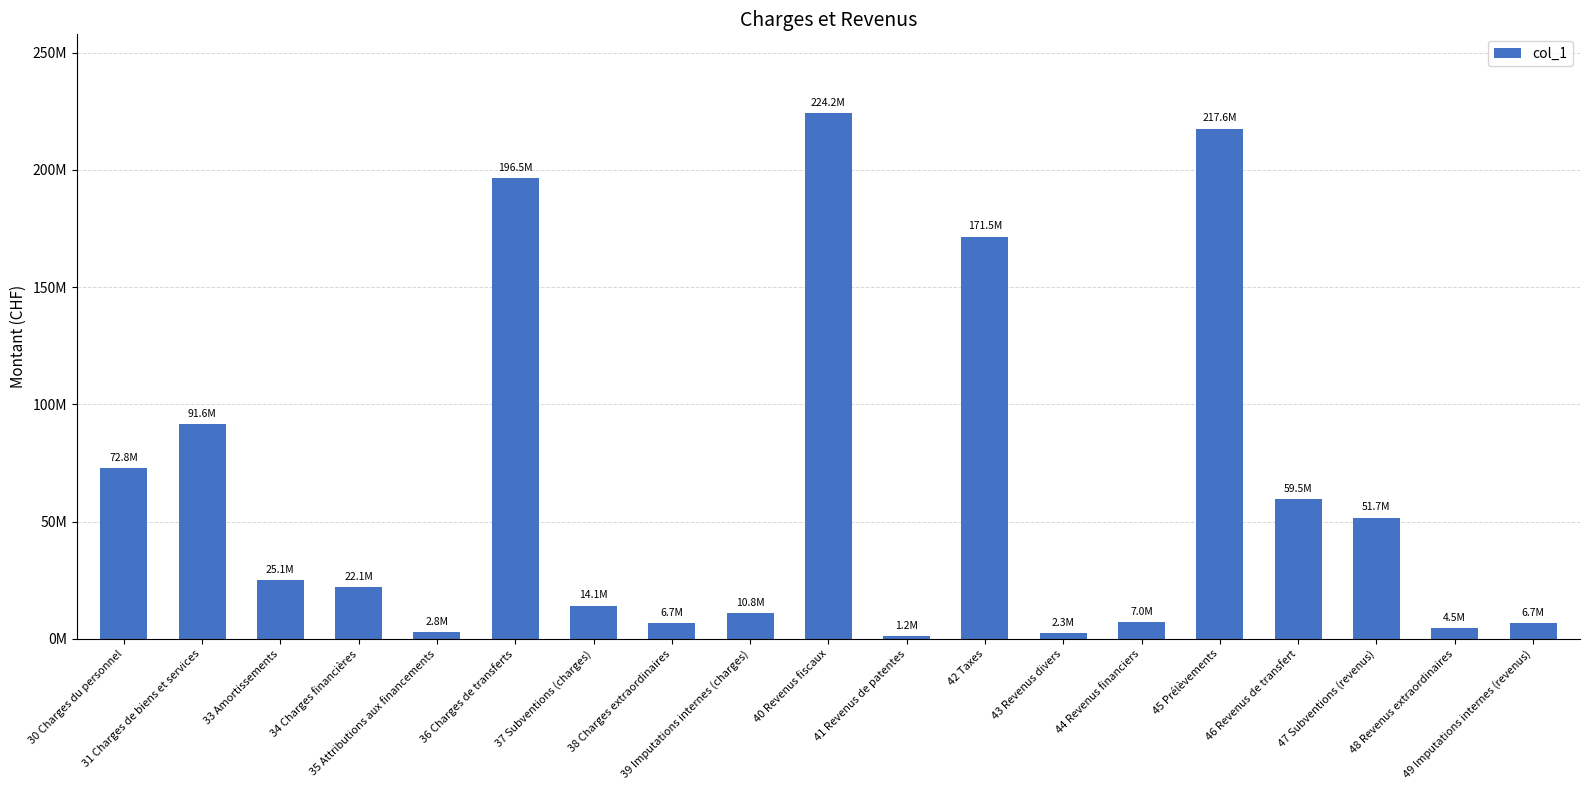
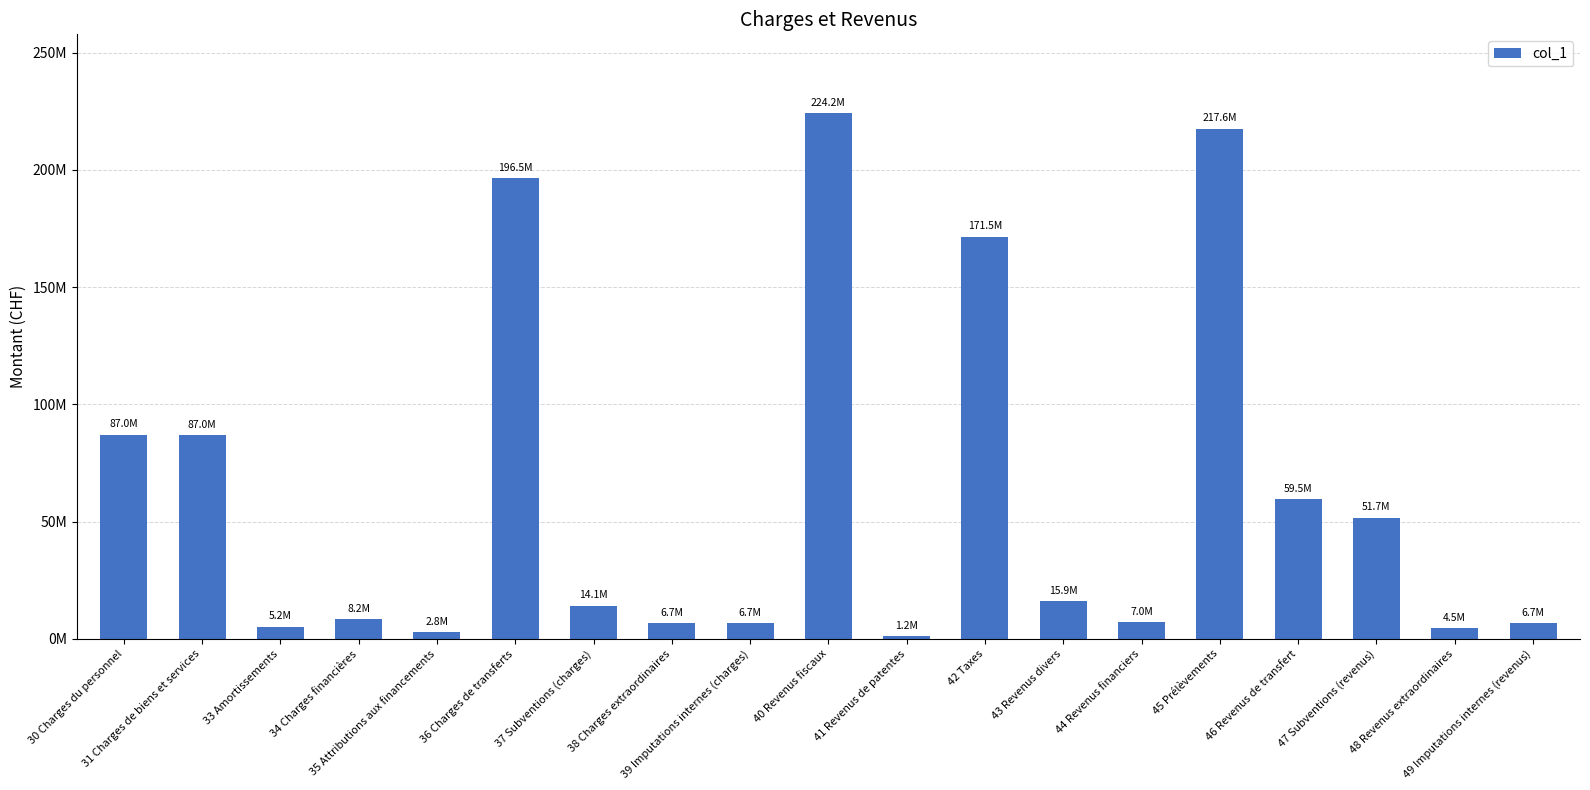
  {
-   "30 Charges du personnel": "72.8M",
-   "31 Charges de biens et services": "91.6M",
-   "33 Amortissements": "25.1M",
-   "34 Charges financières": "22.1M",
+   "30 Charges du personnel": "87.0M",
+   "31 Charges de biens et services": "87.0M",
+   "33 Amortissements": "5.2M",
+   "34 Charges financières": "8.2M",
    "35 Attributions aux financements": "2.8M",
    "36 Charges de transferts": "196.5M",
    "37 Subventions (charges)": "14.1M",
    "38 Charges extraordinaires": "6.7M",
-   "39 Imputations internes (charges)": "10.8M",
+   "39 Imputations internes (charges)": "6.7M",
    "40 Revenus fiscaux": "224.2M",
    "41 Revenus de patentes": "1.2M",
    "42 Taxes": "171.5M",
-   "43 Revenus divers": "2.3M",
+   "43 Revenus divers": "15.9M",
    "44 Revenus financiers": "7.0M",
    "45 Prélèvements": "217.6M",
    "46 Revenus de transfert": "59.5M",
    "47 Subventions (revenus)": "51.7M",
    "48 Revenus extraordinaires": "4.5M",
    "49 Imputations internes (revenus)": "6.7M"
  }
